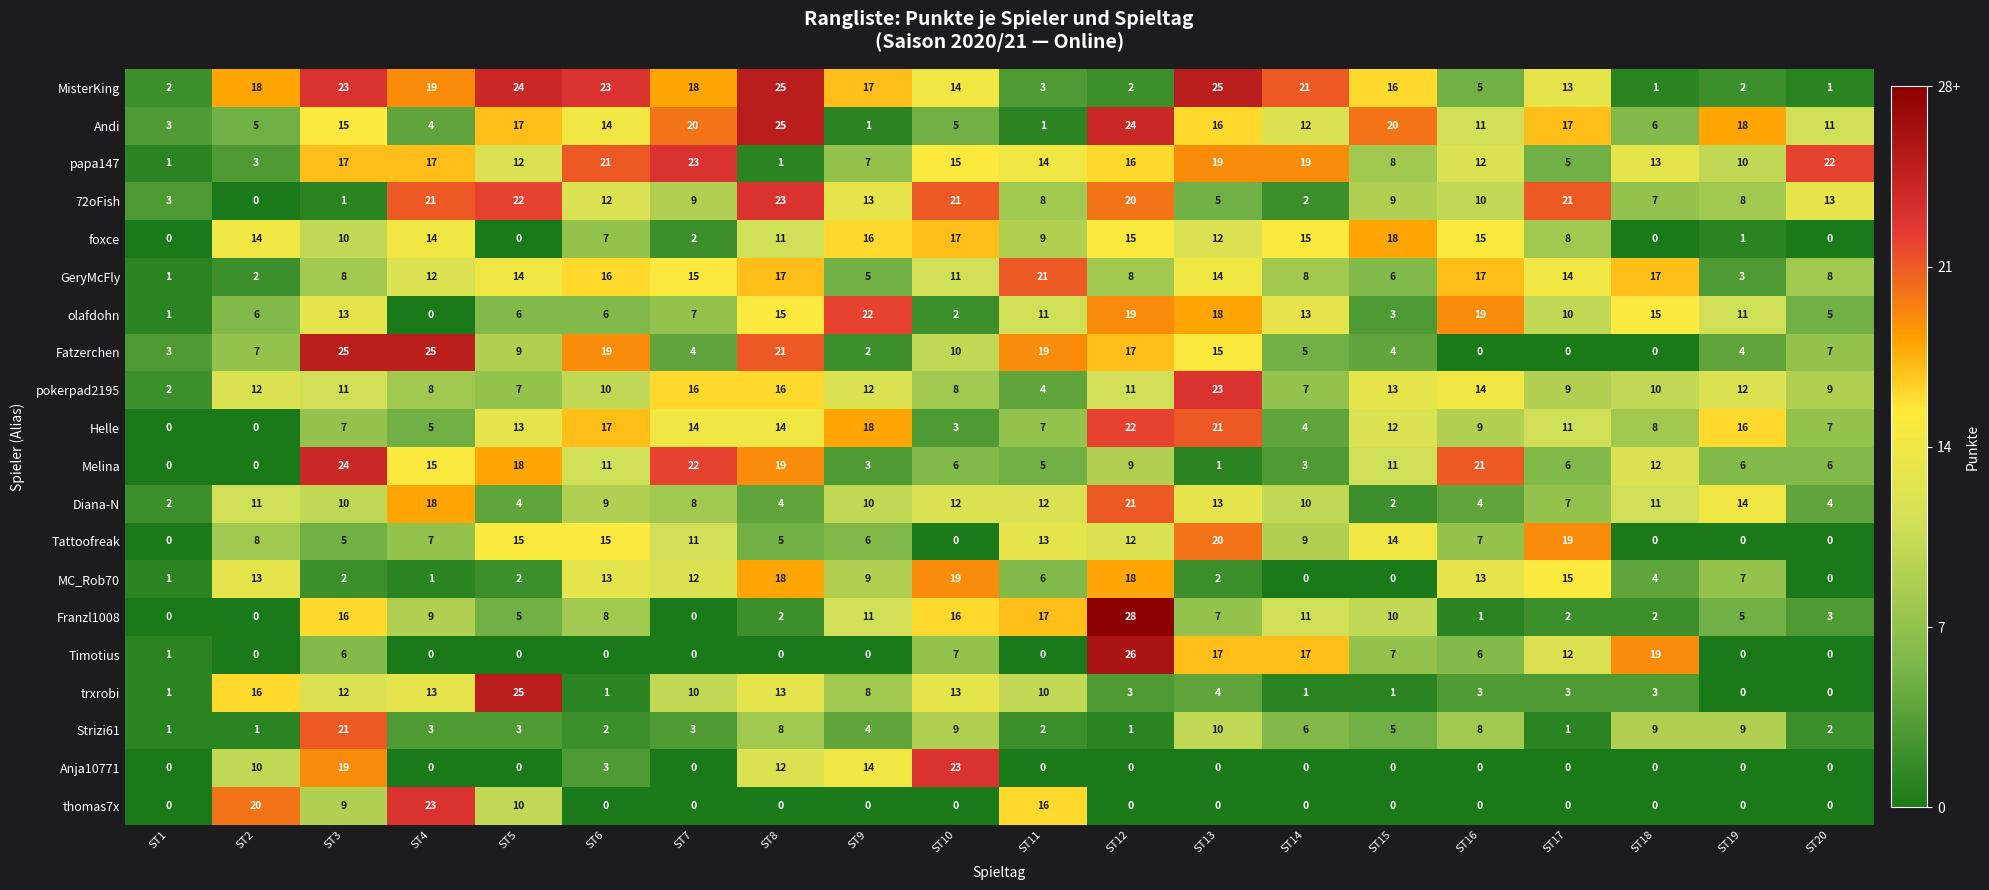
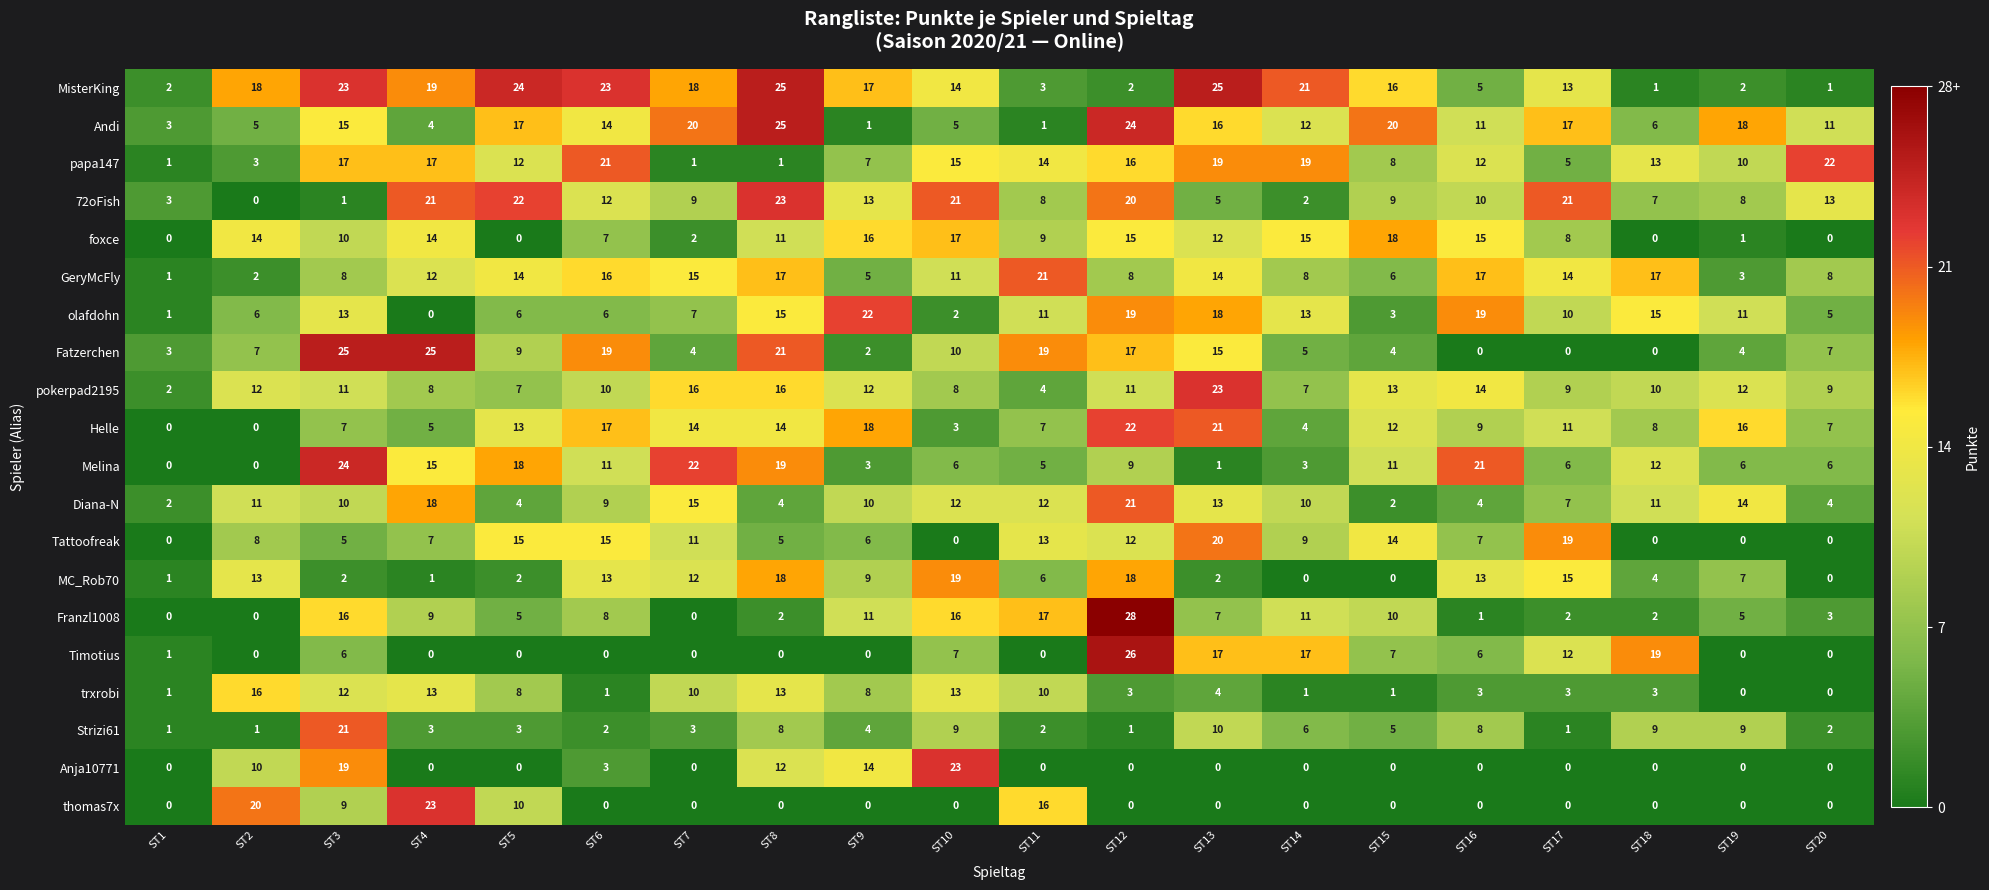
  {
    "papa147": {
      "ST1": 1,
      "ST2": 3,
      "ST3": 17,
      "ST4": 17,
      "ST5": 12,
      "ST6": 21,
-     "ST7": 23,
+     "ST7": 1,
      "ST8": 1,
      "ST9": 7,
      "ST10": 15,
      "ST11": 14,
      "ST12": 16,
      "ST13": 19,
      "ST14": 19,
      "ST15": 8,
      "ST16": 12,
      "ST17": 5,
      "ST18": 13,
      "ST19": 10,
      "ST20": 22
    },
    "Diana-N": {
      "ST1": 2,
      "ST2": 11,
      "ST3": 10,
      "ST4": 18,
      "ST5": 4,
      "ST6": 9,
-     "ST7": 8,
+     "ST7": 15,
      "ST8": 4,
      "ST9": 10,
      "ST10": 12,
      "ST11": 12,
      "ST12": 21,
      "ST13": 13,
      "ST14": 10,
      "ST15": 2,
      "ST16": 4,
      "ST17": 7,
      "ST18": 11,
      "ST19": 14,
      "ST20": 4
    },
    "trxrobi": {
      "ST1": 1,
      "ST2": 16,
      "ST3": 12,
      "ST4": 13,
-     "ST5": 25,
+     "ST5": 8,
      "ST6": 1,
      "ST7": 10,
      "ST8": 13,
      "ST9": 8,
      "ST10": 13,
      "ST11": 10,
      "ST12": 3,
      "ST13": 4,
      "ST14": 1,
      "ST15": 1,
      "ST16": 3,
      "ST17": 3,
      "ST18": 3,
      "ST19": 0,
      "ST20": 0
    }
  }
